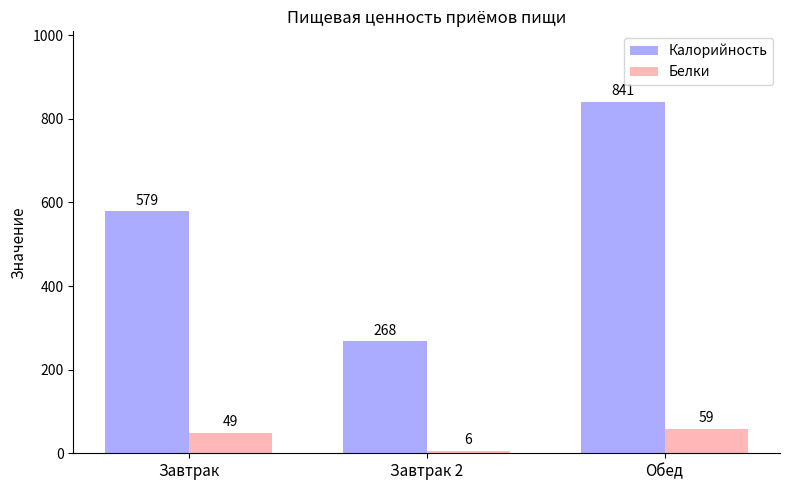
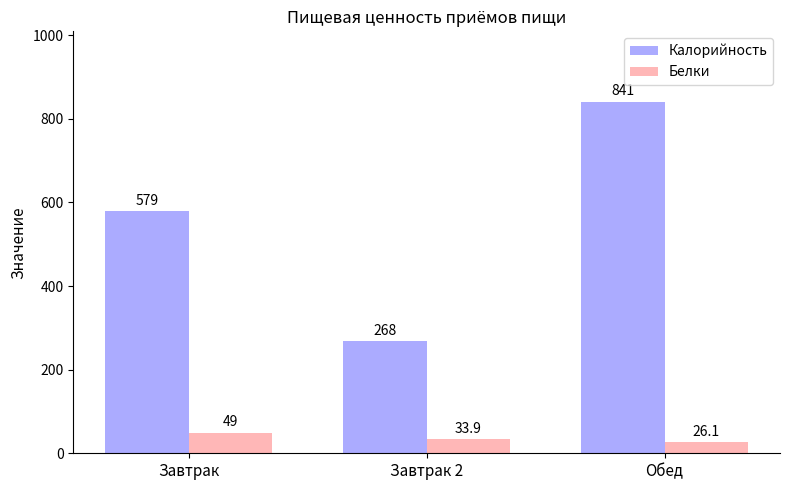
  {
    "Калорийность": {
      "Завтрак": 579,
      "Завтрак 2": 268
    },
    "Белки": {
      "Завтрак": 49,
-     "Завтрак 2": 6,
-     "Обед": 59
+     "Завтрак 2": 33.9,
+     "Обед": 26.1
    }
  }
